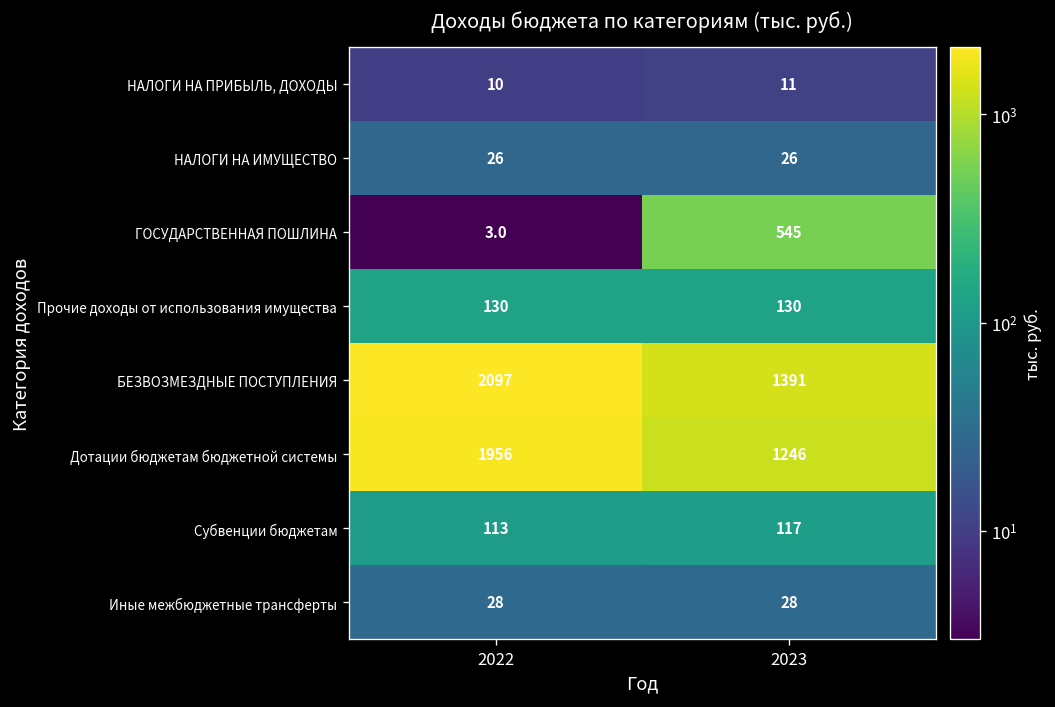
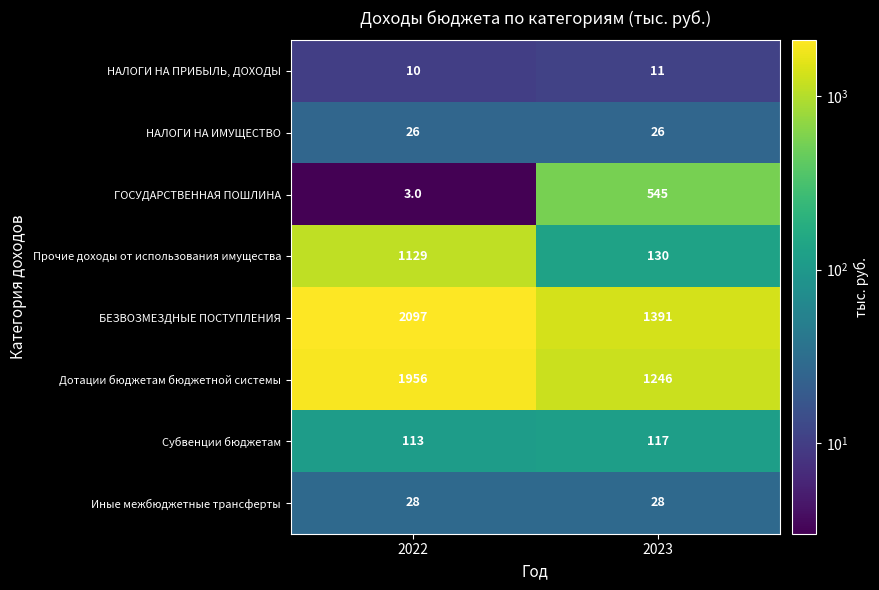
  {
    "НАЛОГИ НА ПРИБЫЛЬ, ДОХОДЫ": {
      "2022": 10,
      "2023": 11
    },
    "НАЛОГИ НА ИМУЩЕСТВО": {
      "2022": 26,
      "2023": 26
    },
    "ГОСУДАРСТВЕННАЯ ПОШЛИНА": {
      "2022": 3.0,
      "2023": 545
    },
    "Прочие доходы от использования имущества": {
-     "2022": 130,
+     "2022": 1129,
      "2023": 130
    },
    "БЕЗВОЗМЕЗДНЫЕ ПОСТУПЛЕНИЯ": {
      "2022": 2097,
      "2023": 1391
    },
    "Дотации бюджетам бюджетной системы": {
      "2022": 1956,
      "2023": 1246
    },
    "Субвенции бюджетам": {
      "2022": 113,
      "2023": 117
    },
    "Иные межбюджетные трансферты": {
      "2022": 28,
      "2023": 28
    }
  }
